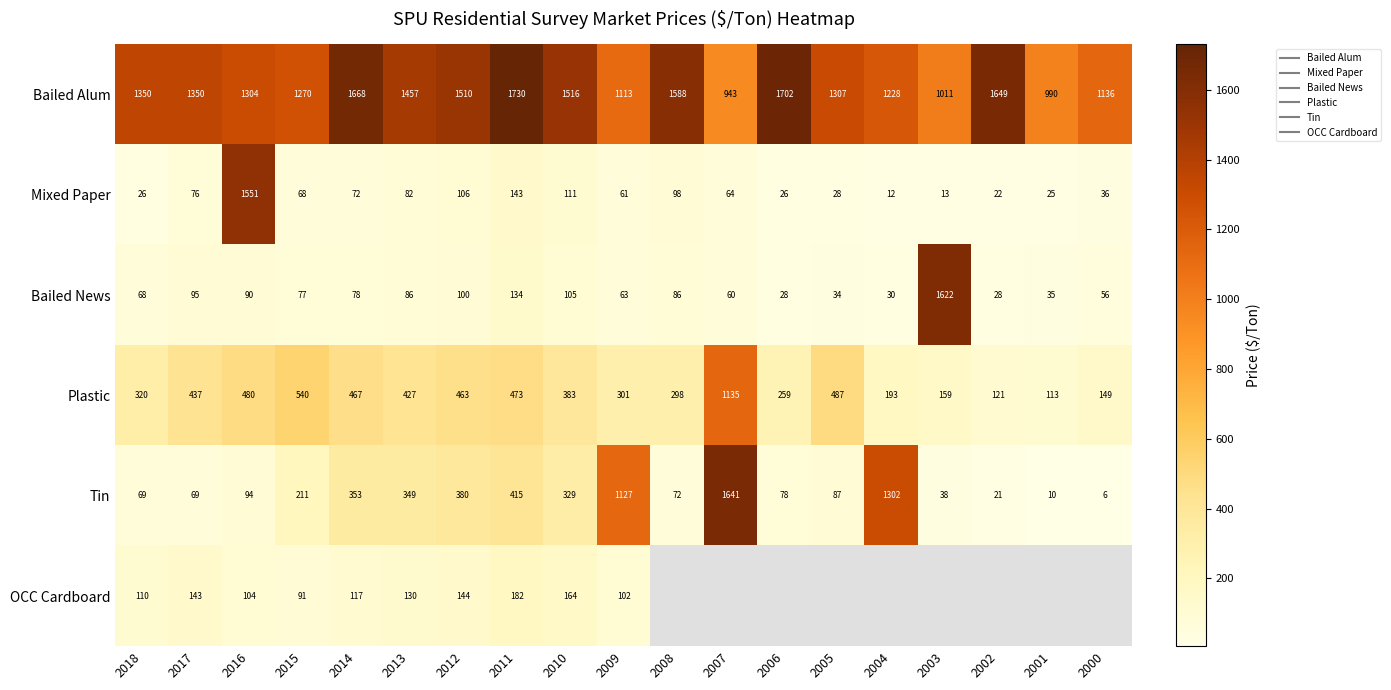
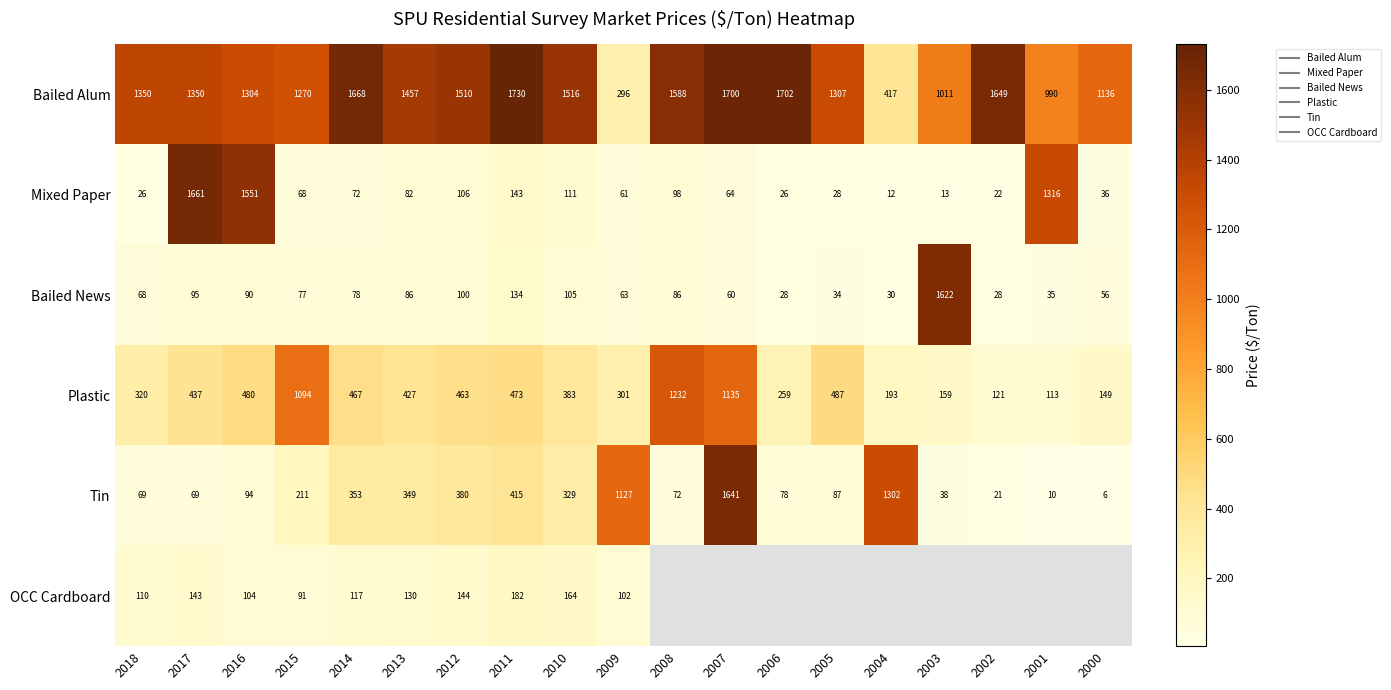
  {
    "Bailed Alum": {
      "2018": 1350,
      "2017": 1350,
      "2016": 1304,
      "2015": 1270,
      "2014": 1668,
      "2013": 1457,
      "2012": 1510,
      "2011": 1730,
      "2010": 1516,
-     "2009": 1113,
+     "2009": 296,
      "2008": 1588,
-     "2007": 943,
+     "2007": 1700,
      "2006": 1702,
      "2005": 1307,
-     "2004": 1228,
+     "2004": 417,
      "2003": 1011,
      "2002": 1649,
      "2001": 990,
      "2000": 1136
    },
    "Mixed Paper": {
      "2018": 26,
-     "2017": 76,
+     "2017": 1661,
      "2016": 1551,
      "2015": 68,
      "2014": 72,
      "2013": 82,
      "2012": 106,
      "2011": 143,
      "2010": 111,
      "2009": 61,
      "2008": 98,
      "2007": 64,
      "2006": 26,
      "2005": 28,
      "2004": 12,
      "2003": 13,
      "2002": 22,
-     "2001": 25,
+     "2001": 1316,
      "2000": 36
    },
    "Bailed News": {
      "2018": 68,
      "2017": 95,
      "2016": 90,
      "2015": 77,
      "2014": 78,
      "2013": 86,
      "2012": 100,
      "2011": 134,
      "2010": 105,
      "2009": 63,
      "2008": 86,
      "2007": 60,
      "2006": 28,
      "2005": 34,
      "2004": 30,
      "2003": 1622,
      "2002": 28,
      "2001": 35,
      "2000": 56
    },
    "Plastic": {
      "2018": 320,
      "2017": 437,
      "2016": 480,
-     "2015": 540,
+     "2015": 1094,
      "2014": 467,
      "2013": 427,
      "2012": 463,
      "2011": 473,
      "2010": 383,
      "2009": 301,
-     "2008": 298,
+     "2008": 1232,
      "2007": 1135,
      "2006": 259,
      "2005": 487,
      "2004": 193,
      "2003": 159,
      "2002": 121,
      "2001": 113,
      "2000": 149
    },
    "Tin": {
      "2018": 69,
      "2017": 69,
      "2016": 94,
      "2015": 211,
      "2014": 353,
      "2013": 349,
      "2012": 380,
      "2011": 415,
      "2010": 329,
      "2009": 1127,
      "2008": 72,
      "2007": 1641,
      "2006": 78,
      "2005": 87,
      "2004": 1302,
      "2003": 38,
      "2002": 21,
      "2001": 10,
      "2000": 6
    },
    "OCC Cardboard": {
      "2018": 110,
      "2017": 143,
      "2016": 104,
      "2015": 91,
      "2014": 117,
      "2013": 130,
      "2012": 144,
      "2011": 182,
      "2010": 164,
      "2009": 102
    }
  }
